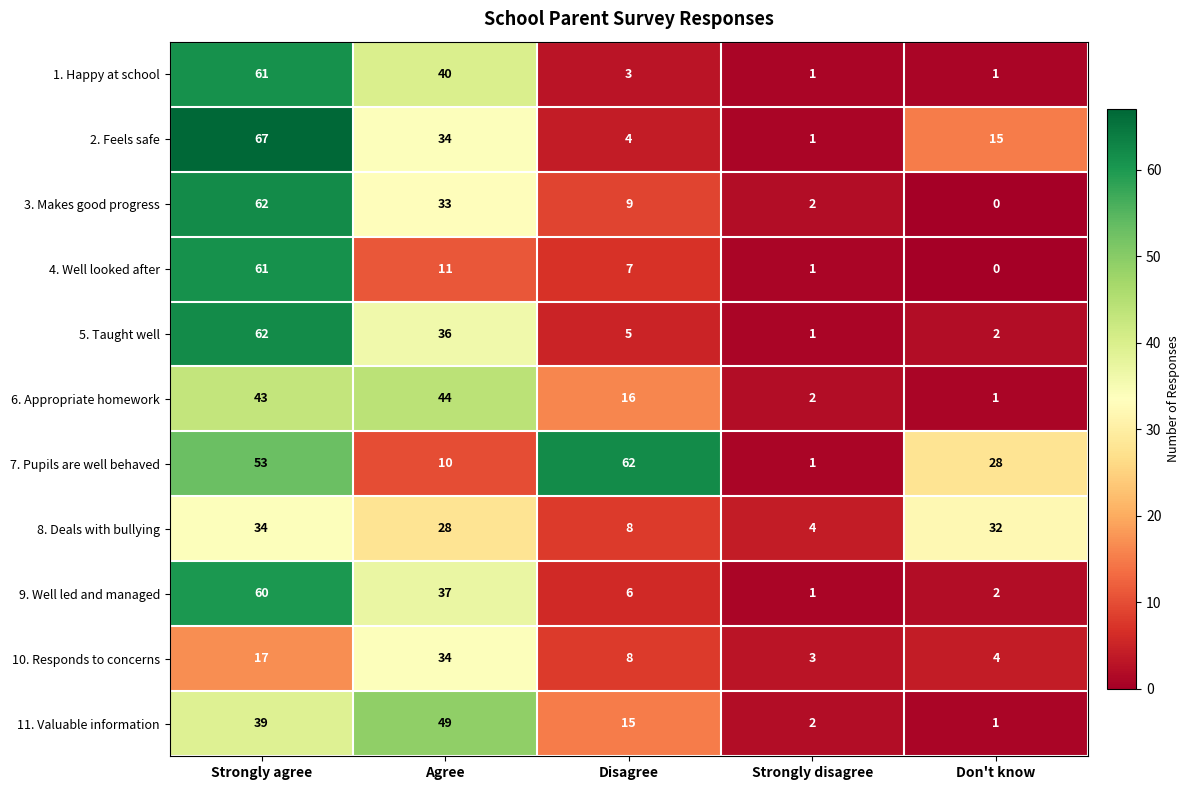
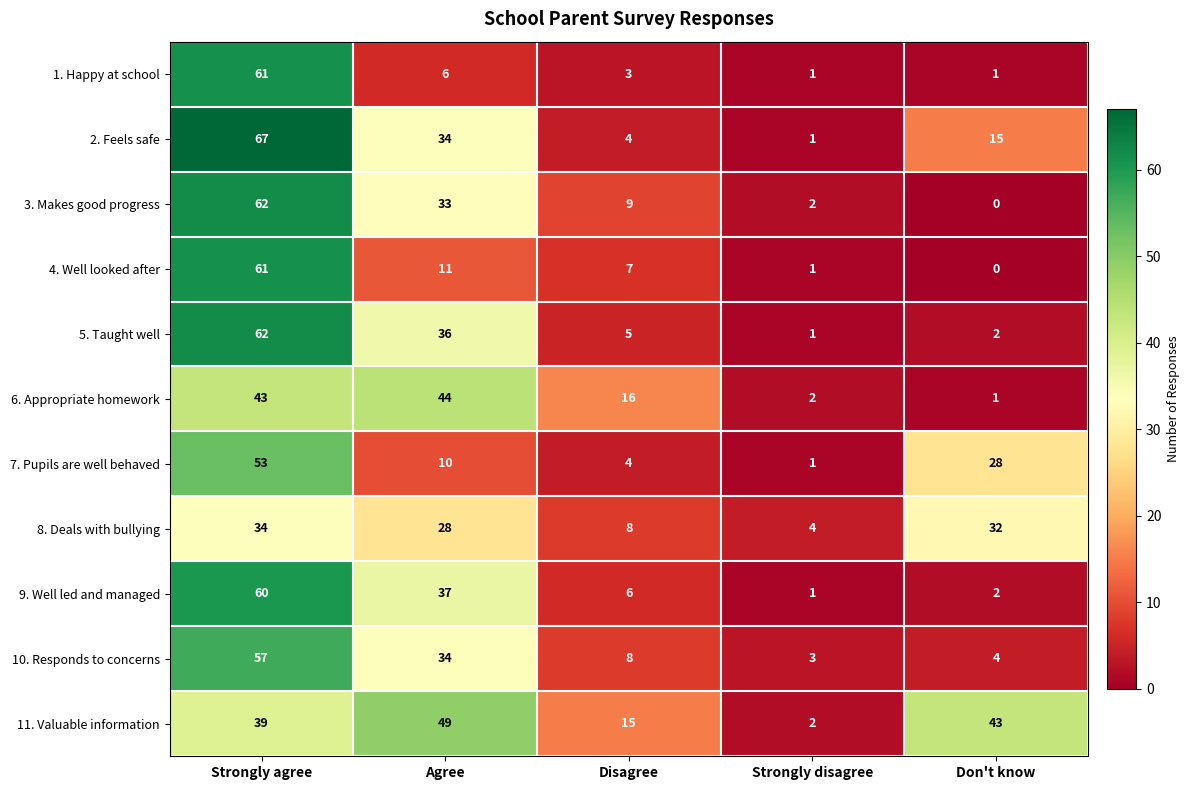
  {
    "1. Happy at school": {
      "Strongly agree": 61,
-     "Agree": 40,
+     "Agree": 6,
      "Disagree": 3,
      "Strongly disagree": 1,
      "Don't know": 1
    },
    "2. Feels safe": {
      "Strongly agree": 67,
      "Agree": 34,
      "Disagree": 4,
      "Strongly disagree": 1,
      "Don't know": 15
    },
    "3. Makes good progress": {
      "Strongly agree": 62,
      "Agree": 33,
      "Disagree": 9,
      "Strongly disagree": 2,
      "Don't know": 0
    },
    "4. Well looked after": {
      "Strongly agree": 61,
      "Agree": 11,
      "Disagree": 7,
      "Strongly disagree": 1,
      "Don't know": 0
    },
    "5. Taught well": {
      "Strongly agree": 62,
      "Agree": 36,
      "Disagree": 5,
      "Strongly disagree": 1,
      "Don't know": 2
    },
    "6. Appropriate homework": {
      "Strongly agree": 43,
      "Agree": 44,
      "Disagree": 16,
      "Strongly disagree": 2,
      "Don't know": 1
    },
    "7. Pupils are well behaved": {
      "Strongly agree": 53,
      "Agree": 10,
-     "Disagree": 62,
+     "Disagree": 4,
      "Strongly disagree": 1,
      "Don't know": 28
    },
    "8. Deals with bullying": {
      "Strongly agree": 34,
      "Agree": 28,
      "Disagree": 8,
      "Strongly disagree": 4,
      "Don't know": 32
    },
    "9. Well led and managed": {
      "Strongly agree": 60,
      "Agree": 37,
      "Disagree": 6,
      "Strongly disagree": 1,
      "Don't know": 2
    },
    "10. Responds to concerns": {
-     "Strongly agree": 17,
+     "Strongly agree": 57,
      "Agree": 34,
      "Disagree": 8,
      "Strongly disagree": 3,
      "Don't know": 4
    },
    "11. Valuable information": {
      "Strongly agree": 39,
      "Agree": 49,
      "Disagree": 15,
      "Strongly disagree": 2,
-     "Don't know": 1
+     "Don't know": 43
    }
  }
